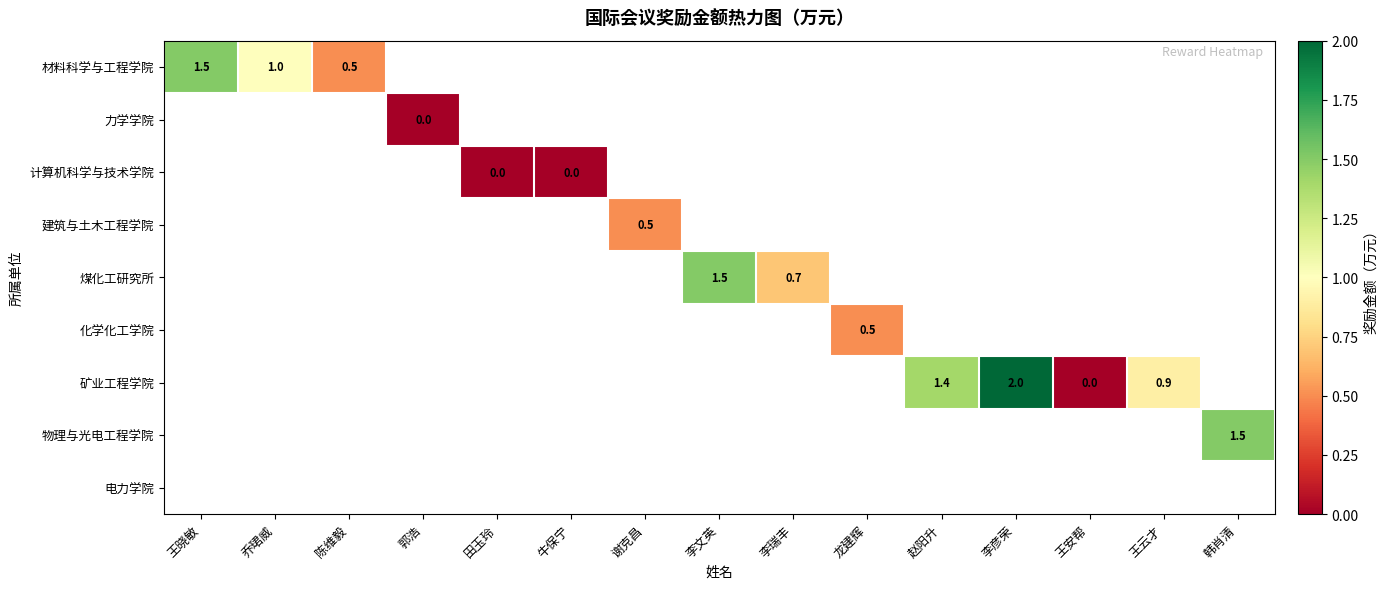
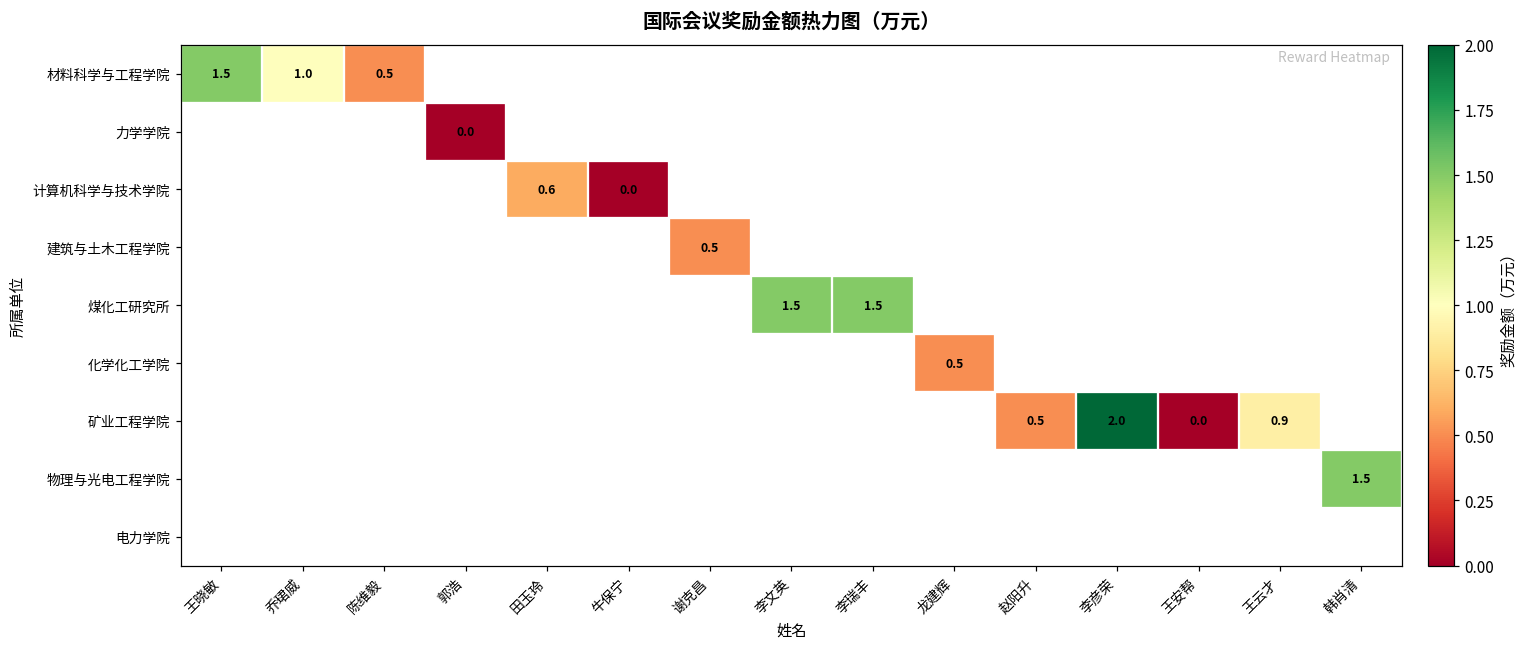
  {
    "材料科学与工程学院": {
      "王晓敏": 1.5,
      "乔珺威": 1.0,
      "陈维毅": 0.5
    },
    "力学学院": {
      "郭浩": 0.0
    },
    "计算机科学与技术学院": {
-     "田玉玲": 0.0,
+     "田玉玲": 0.6,
      "牛保宁": 0.0
    },
    "建筑与土木工程学院": {
      "谢克昌": 0.5
    },
    "煤化工研究所": {
      "李文英": 1.5,
-     "李瑞丰": 0.7
+     "李瑞丰": 1.5
    },
    "化学化工学院": {
      "龙建辉": 0.5
    },
    "矿业工程学院": {
-     "赵阳升": 1.4,
+     "赵阳升": 0.5,
      "李彦荣": 2.0,
      "王安帮": 0.0,
      "王云才": 0.9
    },
    "物理与光电工程学院": {
      "韩肖清": 1.5
    }
  }
